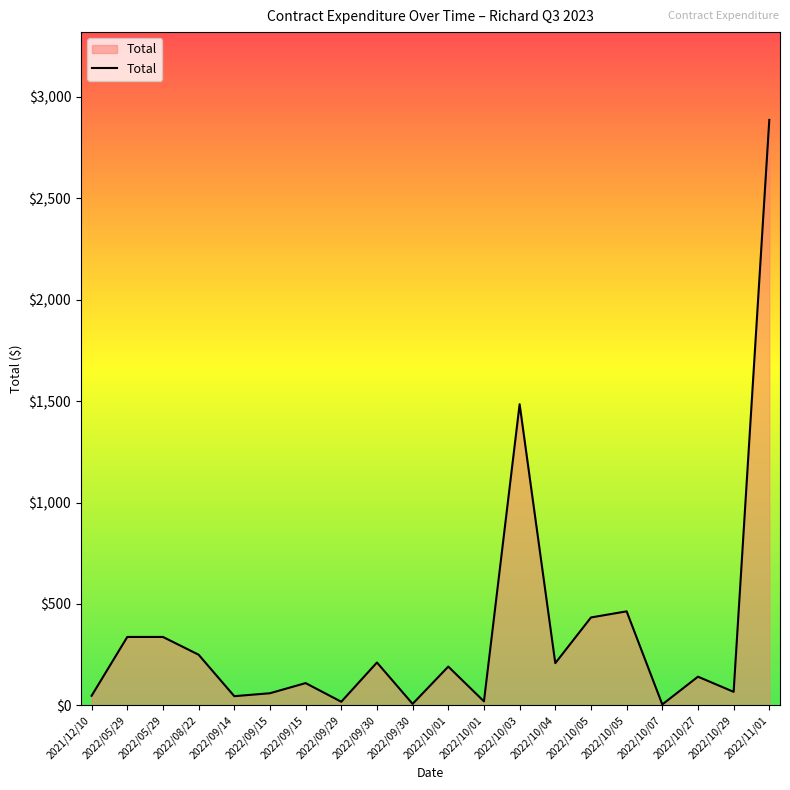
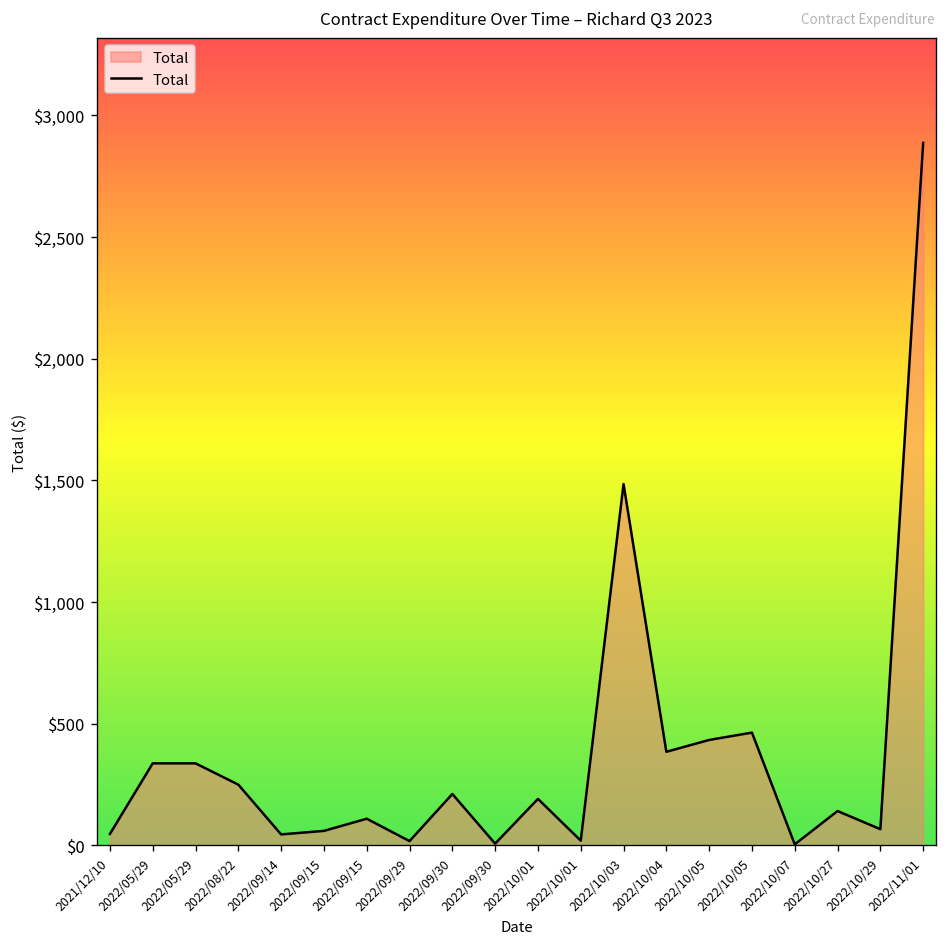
  {
    "2021/12/10": "$50",
    "2022/08/22": "$250",
    "2022/09/14": "$50",
    "2022/09/29": "$20",
    "2022/10/03": "$1,490",
-   "2022/10/04": "$210",
+   "2022/10/04": "$390",
    "2022/10/07": "$0",
    "2022/10/27": "$140",
    "2022/10/29": "$70",
    "2022/11/01": "$2,890"
  }
